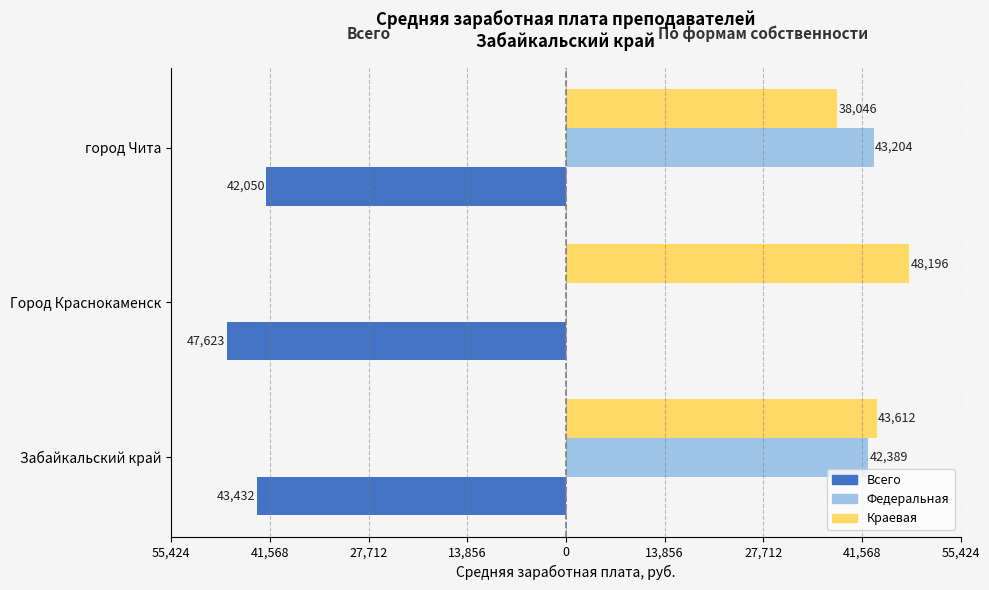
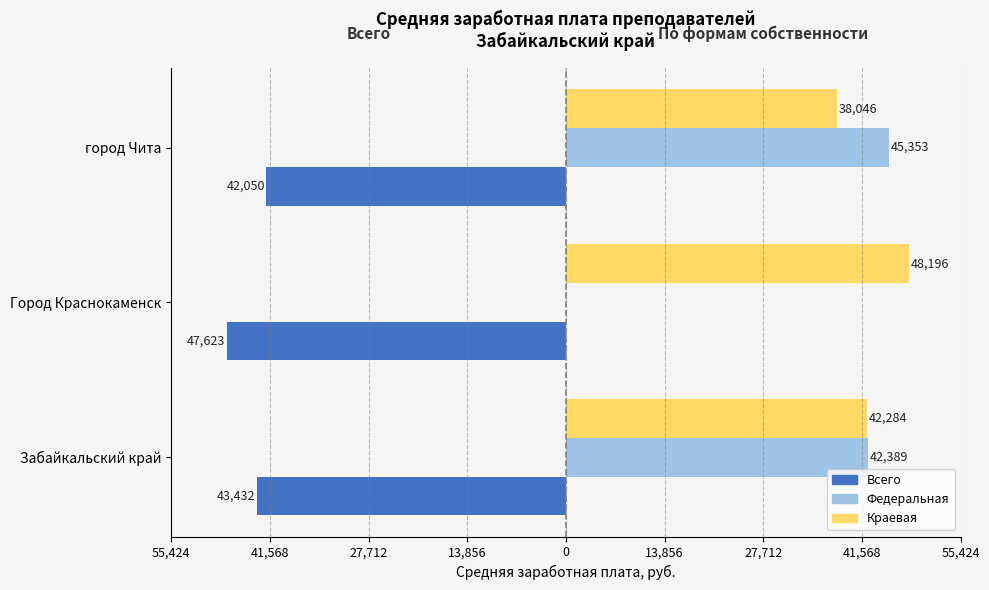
  {
    "Федеральная": {
-     "город Чита": "43,204",
+     "город Чита": "45,353",
      "Забайкальский край": "42,389"
    },
    "Краевая": {
      "город Чита": "38,046",
      "Город Краснокаменск": "48,196",
-     "Забайкальский край": "43,612"
+     "Забайкальский край": "42,284"
    }
  }
